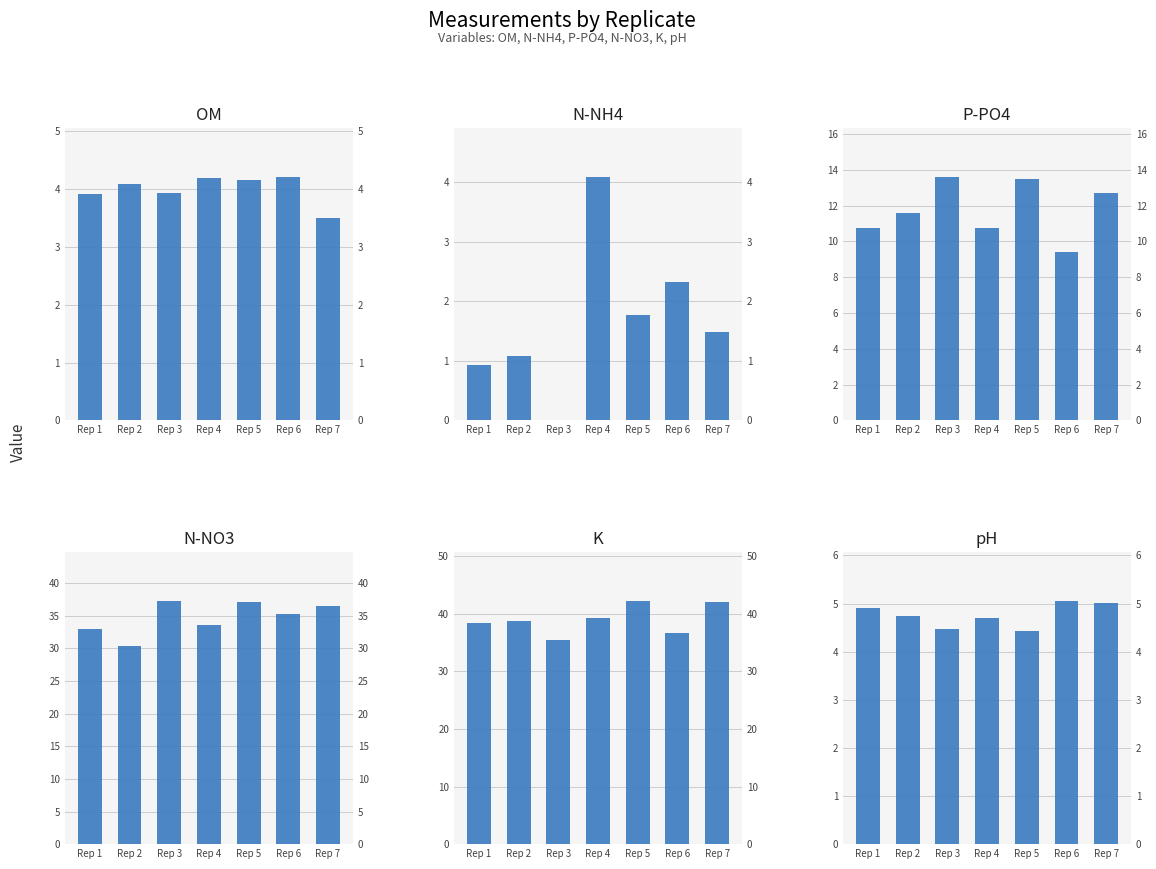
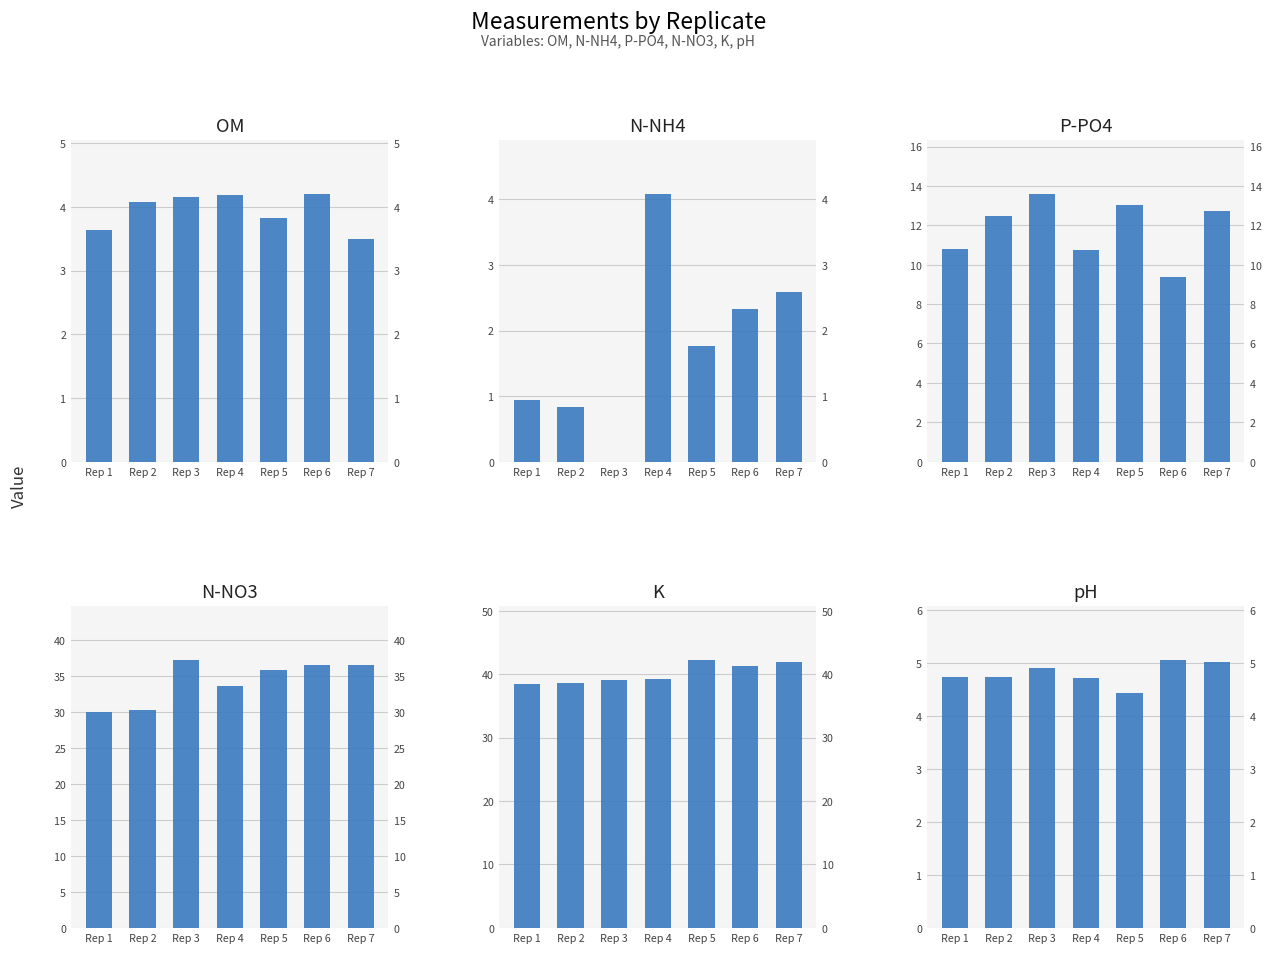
  {
    "OM": {
-     "Rep 1": 3.9,
+     "Rep 1": 3.6,
      "Rep 2": 4.1,
-     "Rep 3": 3.9,
+     "Rep 3": 4.2,
      "Rep 4": 4.2,
-     "Rep 5": 4.1,
+     "Rep 5": 3.8,
      "Rep 6": 4.2,
      "Rep 7": 3.5
    },
    "N-NH4": {
      "Rep 1": 0.9,
-     "Rep 2": 1.1,
+     "Rep 2": 0.8,
      "Rep 3": 0.0,
      "Rep 4": 4.1,
      "Rep 5": 1.8,
      "Rep 6": 2.3,
-     "Rep 7": 1.5
+     "Rep 7": 2.6
    },
    "P-PO4": {
      "Rep 1": 10.8,
-     "Rep 2": 11.6,
+     "Rep 2": 12.5,
      "Rep 3": 13.6,
      "Rep 4": 10.8,
-     "Rep 5": 13.5,
+     "Rep 5": 13.0,
      "Rep 6": 9.4,
      "Rep 7": 12.7
    },
    "N-NO3": {
-     "Rep 1": 33,
+     "Rep 1": 30,
      "Rep 2": 30,
      "Rep 3": 37,
      "Rep 4": 34,
-     "Rep 5": 37,
-     "Rep 6": 35,
+     "Rep 5": 36,
+     "Rep 6": 37,
      "Rep 7": 37
    },
    "K": {
      "Rep 1": 38,
      "Rep 2": 39,
-     "Rep 3": 35,
+     "Rep 3": 39,
      "Rep 4": 39,
      "Rep 5": 42,
-     "Rep 6": 37,
+     "Rep 6": 41,
      "Rep 7": 42
    },
    "pH": {
-     "Rep 1": 4.9,
+     "Rep 1": 4.7,
      "Rep 2": 4.7,
-     "Rep 3": 4.5,
+     "Rep 3": 4.9,
      "Rep 4": 4.7,
      "Rep 5": 4.4,
      "Rep 6": 5.1,
      "Rep 7": 5.0
    }
  }
